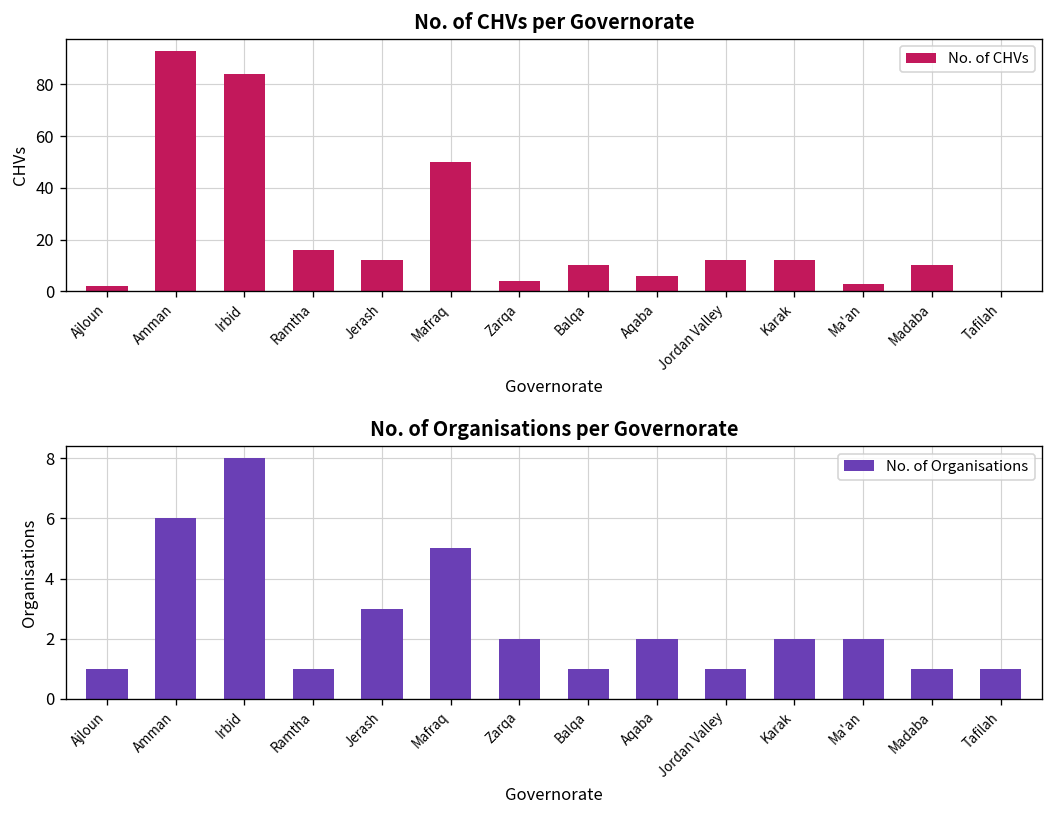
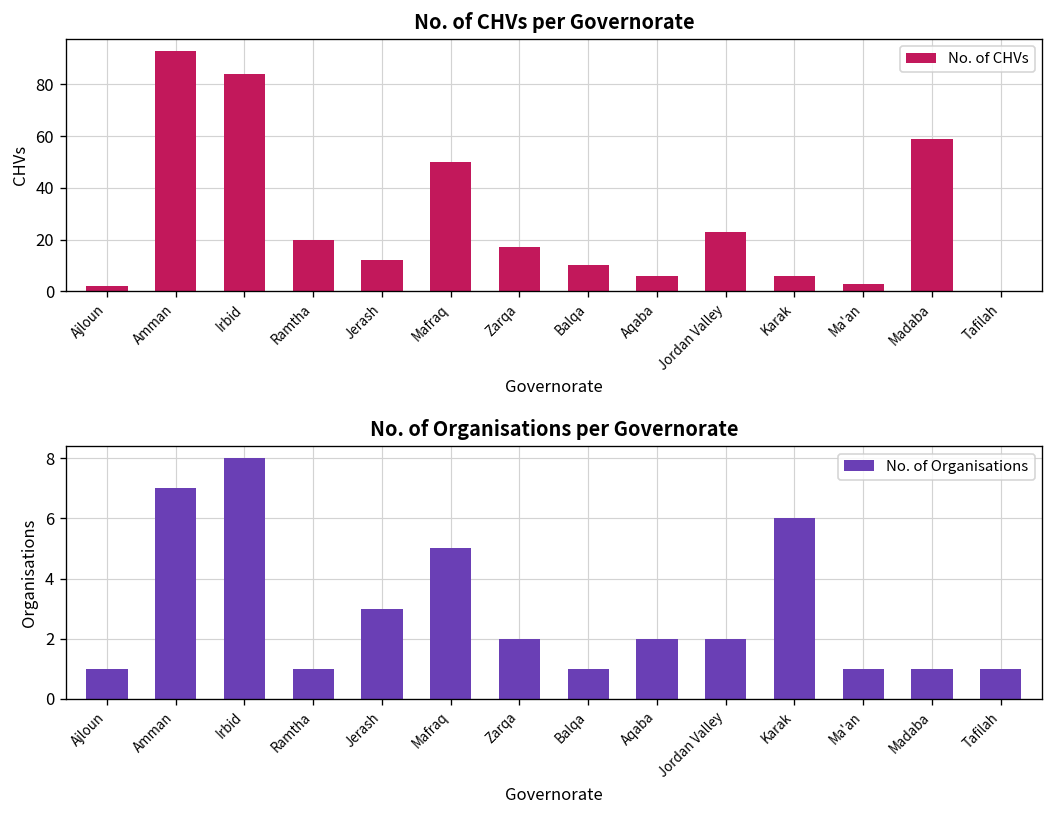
  {
    "No. of CHVs per Governorate": {
      "Ajloun": 2,
      "Amman": 93,
      "Irbid": 84,
-     "Ramtha": 16,
+     "Ramtha": 20,
      "Jerash": 12,
      "Mafraq": 50,
-     "Zarqa": 4,
+     "Zarqa": 17,
      "Balqa": 10,
      "Aqaba": 6,
-     "Jordan Valley": 12,
-     "Karak": 12,
+     "Jordan Valley": 23,
+     "Karak": 6,
      "Ma'an": 3,
-     "Madaba": 10,
+     "Madaba": 59,
      "Tafilah": 0
    },
    "No. of Organisations per Governorate": {
      "Ajloun": 1,
-     "Amman": 6,
+     "Amman": 7,
      "Irbid": 8,
      "Ramtha": 1,
      "Jerash": 3,
      "Mafraq": 5,
      "Zarqa": 2,
      "Balqa": 1,
      "Aqaba": 2,
-     "Jordan Valley": 1,
-     "Karak": 2,
-     "Ma'an": 2,
+     "Jordan Valley": 2,
+     "Karak": 6,
+     "Ma'an": 1,
      "Madaba": 1,
      "Tafilah": 1
    }
  }
